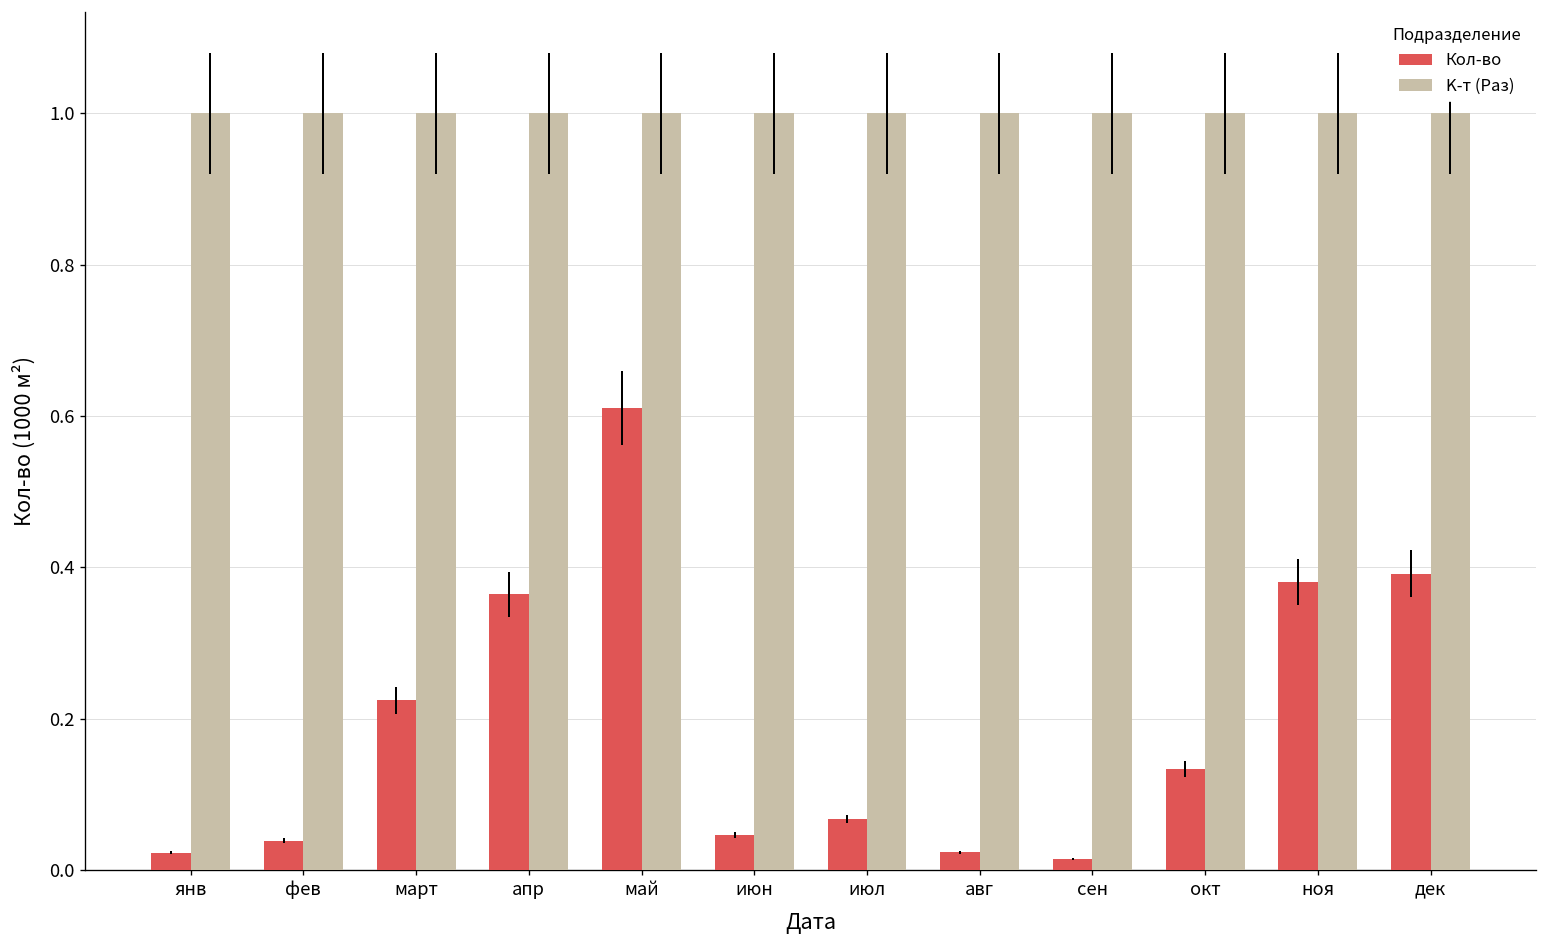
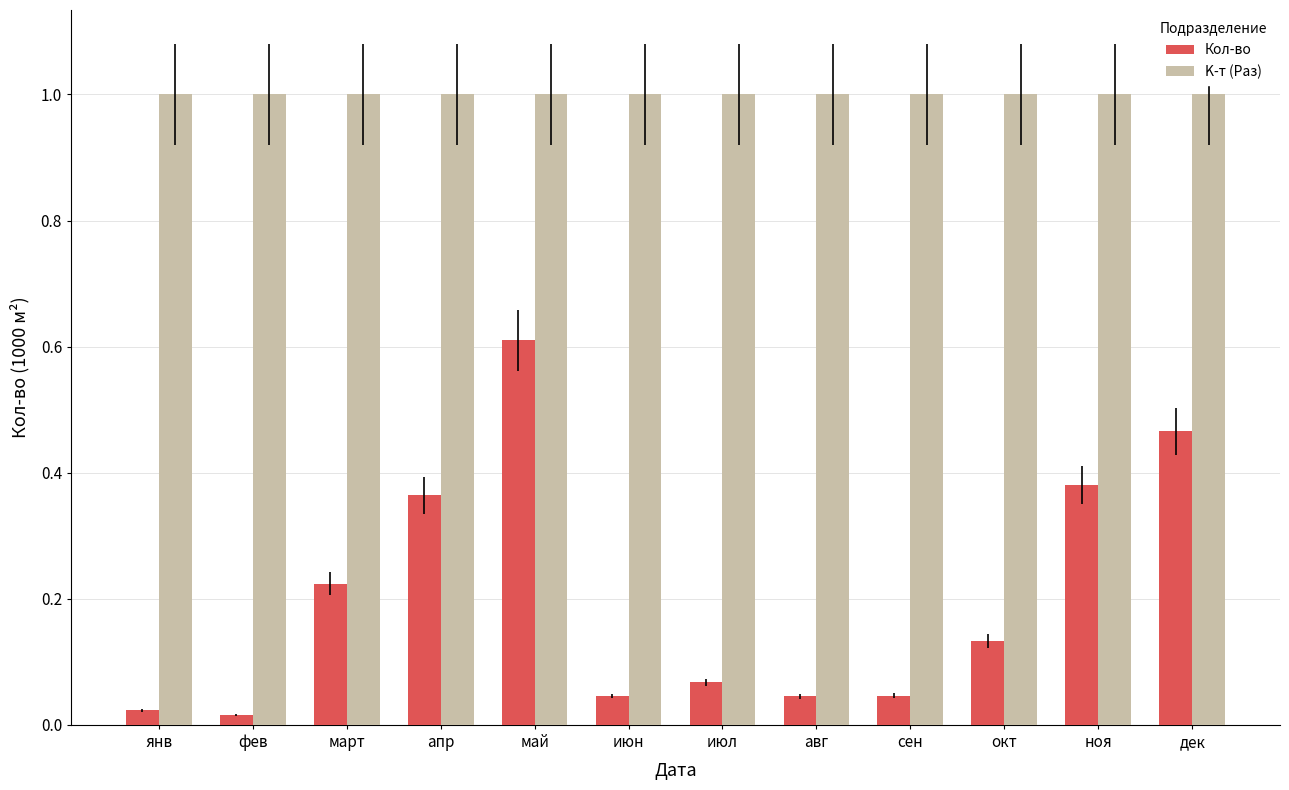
  {
    "Кол-во": {
      "янв": 0.02,
-     "фев": 0.04,
+     "фев": 0.02,
      "март": 0.22,
      "апр": 0.36,
      "май": 0.61,
      "июн": 0.05,
      "июл": 0.07,
-     "авг": 0.02,
-     "сен": 0.01,
+     "авг": 0.05,
+     "сен": 0.05,
      "окт": 0.13,
      "ноя": 0.38,
-     "дек": 0.39
+     "дек": 0.47
    },
    "K-т (Раз)": {
      "янв": 1.00,
      "фев": 1.00,
      "март": 1.00,
      "апр": 1.00,
      "май": 1.00,
      "июн": 1.00,
      "июл": 1.00,
      "авг": 1.00,
      "сен": 1.00,
      "окт": 1.00,
      "ноя": 1.00,
      "дек": 1.00
    }
  }
